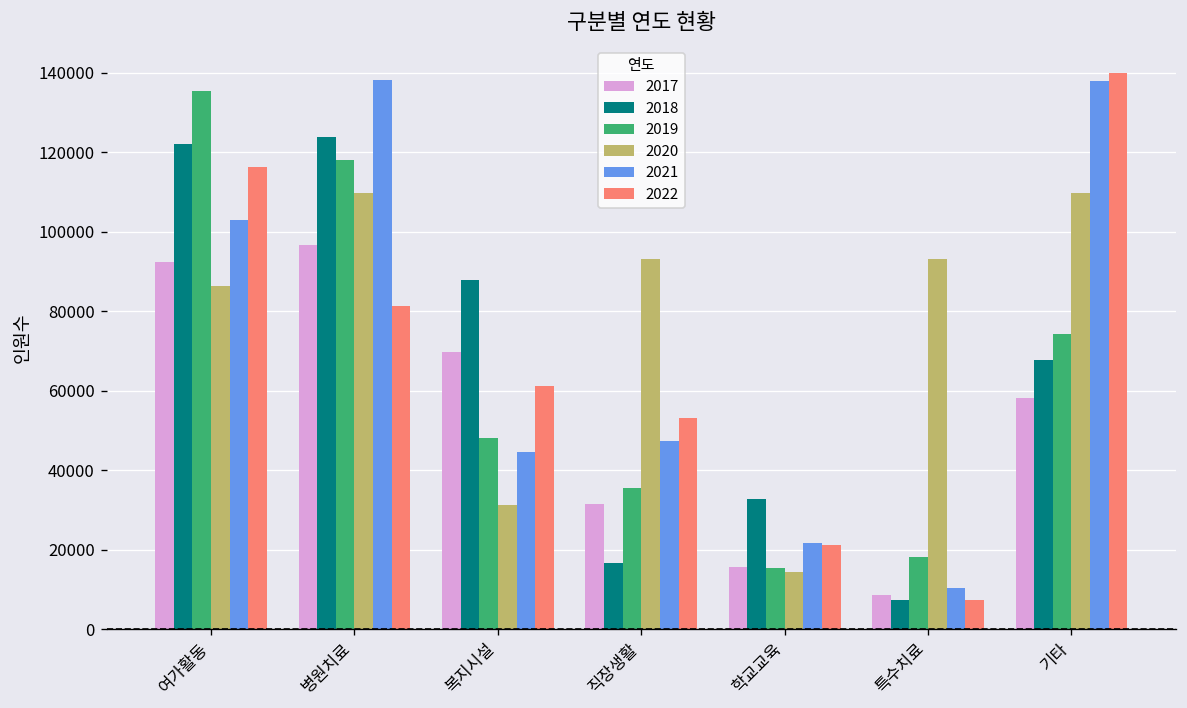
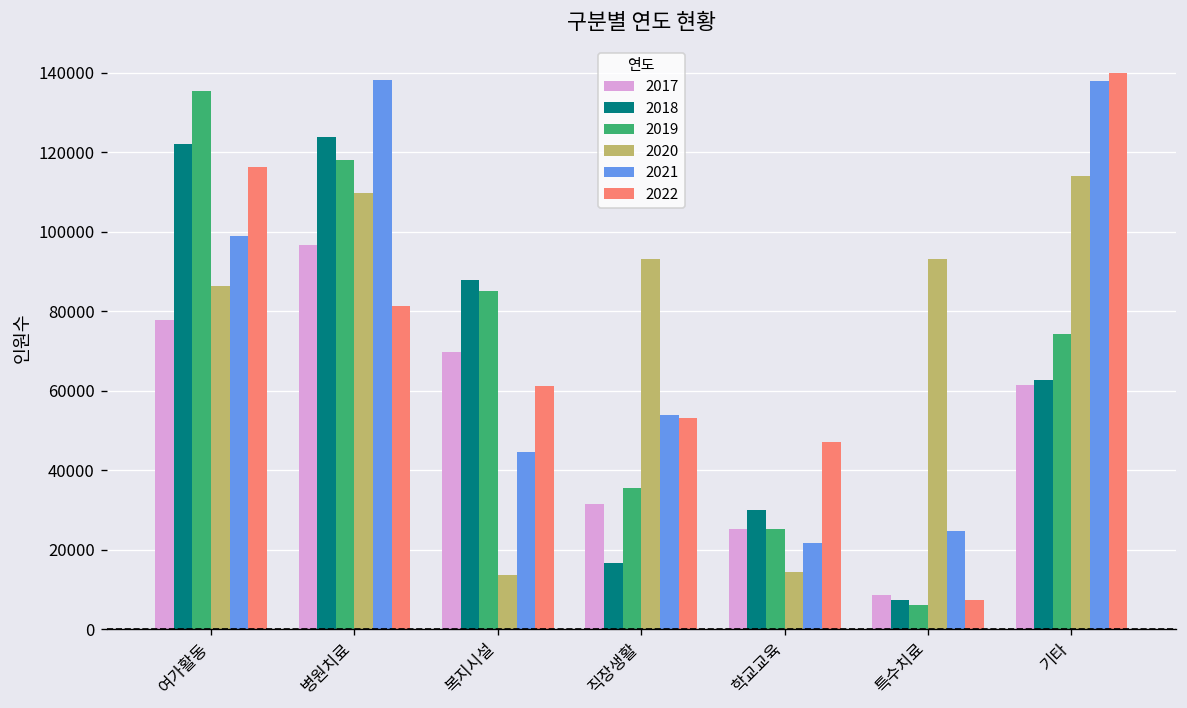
  {
    "2017": {
-     "여가활동": 92000,
+     "여가활동": 78000,
      "병원치료": 97000,
      "복지시설": 70000,
      "직장생활": 31000,
-     "학교교육": 16000,
+     "학교교육": 25000,
      "특수치료": 9000,
-     "기타": 58000
+     "기타": 61000
    },
    "2018": {
      "여가활동": 122000,
      "병원치료": 124000,
      "복지시설": 88000,
      "직장생활": 17000,
-     "학교교육": 33000,
+     "학교교육": 30000,
      "특수치료": 7000,
-     "기타": 68000
+     "기타": 63000
    },
    "2019": {
      "여가활동": 136000,
      "병원치료": 118000,
-     "복지시설": 48000,
+     "복지시설": 85000,
      "직장생활": 36000,
-     "학교교육": 15000,
-     "특수치료": 18000,
+     "학교교육": 25000,
+     "특수치료": 6000,
      "기타": 74000
    },
    "2020": {
      "여가활동": 86000,
      "병원치료": 110000,
-     "복지시설": 31000,
+     "복지시설": 14000,
      "직장생활": 93000,
      "학교교육": 14000,
      "특수치료": 93000,
-     "기타": 110000
+     "기타": 114000
    },
    "2021": {
-     "여가활동": 103000,
+     "여가활동": 99000,
      "병원치료": 138000,
      "복지시설": 45000,
-     "직장생활": 47000,
+     "직장생활": 54000,
      "학교교육": 22000,
-     "특수치료": 10000,
+     "특수치료": 25000,
      "기타": 138000
    },
    "2022": {
      "여가활동": 116000,
      "병원치료": 81000,
      "복지시설": 61000,
      "직장생활": 53000,
-     "학교교육": 21000,
+     "학교교육": 47000,
      "특수치료": 7000,
      "기타": 140000
    }
  }
